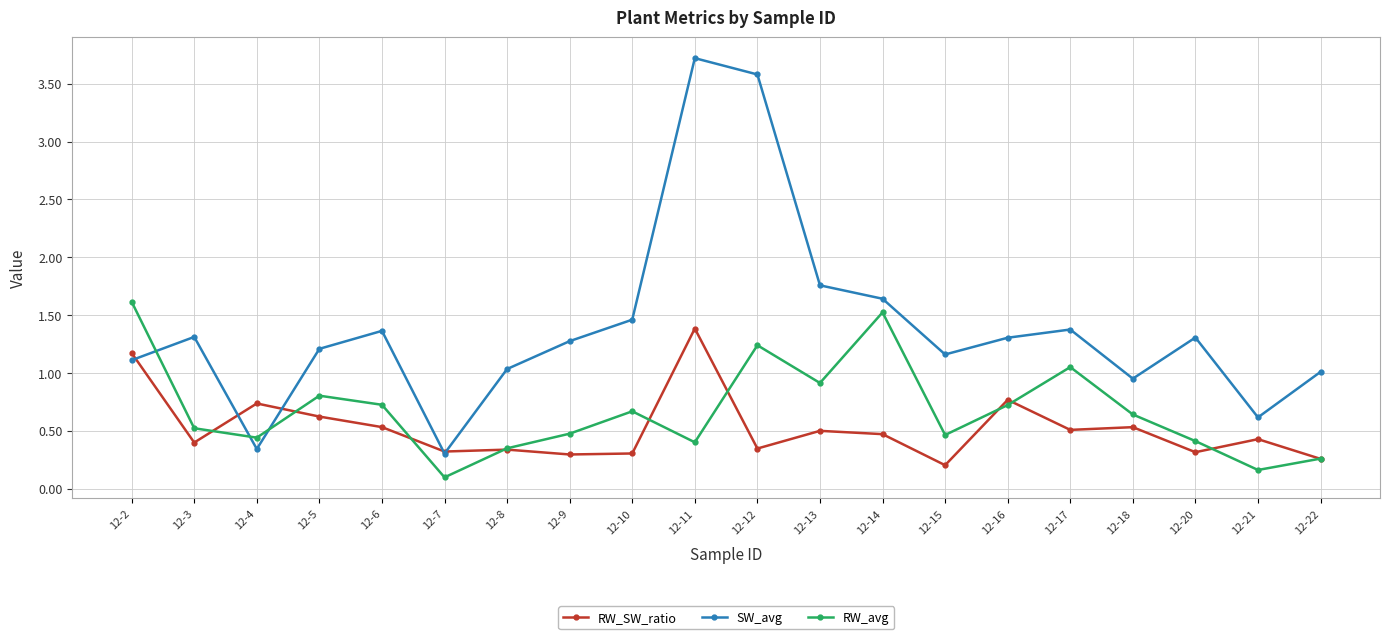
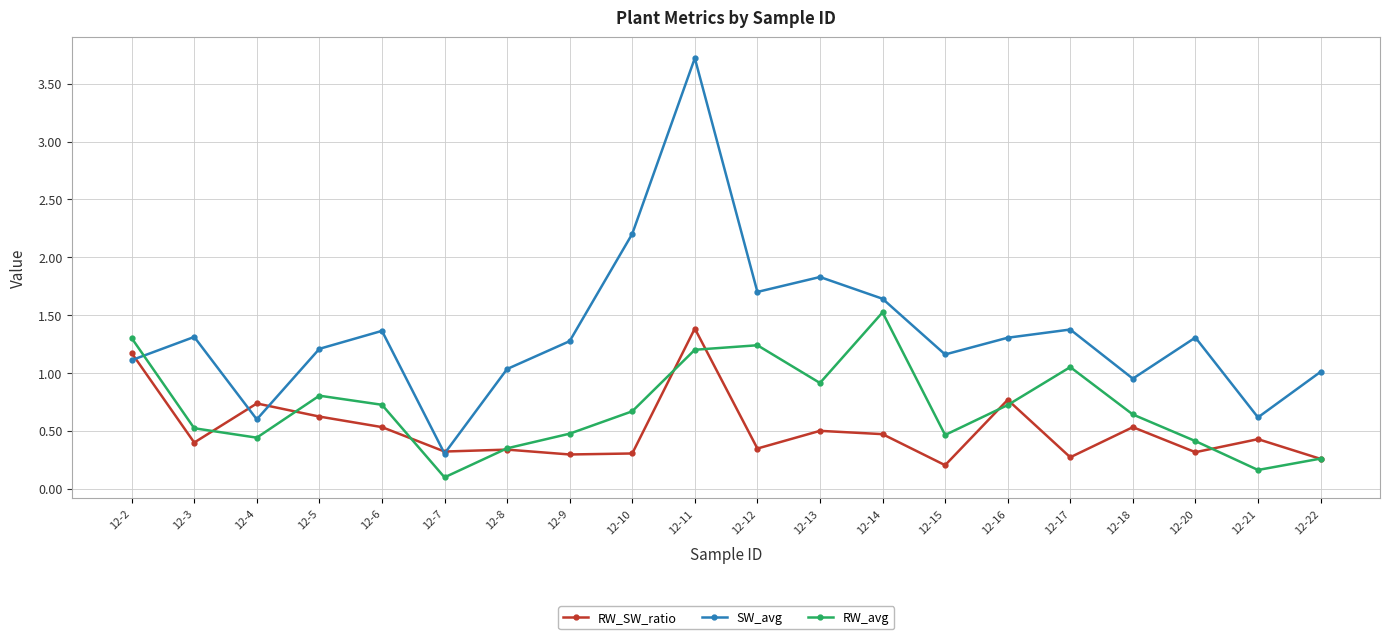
  {
    "RW_SW_ratio": {
      "12-2": 1.17,
      "12-3": 0.40,
      "12-4": 0.74,
      "12-5": 0.62,
      "12-6": 0.53,
      "12-9": 0.29,
      "12-10": 0.30,
      "12-11": 1.38,
      "12-12": 0.35,
      "12-13": 0.50,
      "12-14": 0.47,
      "12-15": 0.20,
      "12-16": 0.77,
-     "12-17": 0.51,
+     "12-17": 0.27,
      "12-18": 0.53,
      "12-20": 0.31,
      "12-21": 0.43
    },
    "SW_avg": {
      "12-2": 1.11,
      "12-3": 1.31,
-     "12-4": 0.34,
+     "12-4": 0.60,
      "12-5": 1.21,
      "12-6": 1.36,
      "12-8": 1.03,
      "12-9": 1.27,
-     "12-10": 1.46,
+     "12-10": 2.20,
      "12-11": 3.72,
-     "12-12": 3.58,
-     "12-13": 1.76,
+     "12-12": 1.70,
+     "12-13": 1.83,
      "12-14": 1.64,
      "12-15": 1.16,
      "12-16": 1.30,
      "12-17": 1.38,
      "12-18": 0.95,
      "12-20": 1.31,
      "12-21": 0.62,
      "12-22": 1.01
    },
    "RW_avg": {
-     "12-2": 1.62,
+     "12-2": 1.30,
      "12-3": 0.52,
      "12-4": 0.44,
      "12-5": 0.80,
      "12-6": 0.72,
      "12-7": 0.10,
      "12-9": 0.47,
      "12-10": 0.67,
-     "12-11": 0.4,
+     "12-11": 1.2,
      "12-12": 1.24,
      "12-13": 0.91,
      "12-14": 1.52,
      "12-15": 0.46,
      "12-16": 0.72,
      "12-17": 1.05,
      "12-18": 0.64,
      "12-20": 0.41,
      "12-21": 0.16
    }
  }
